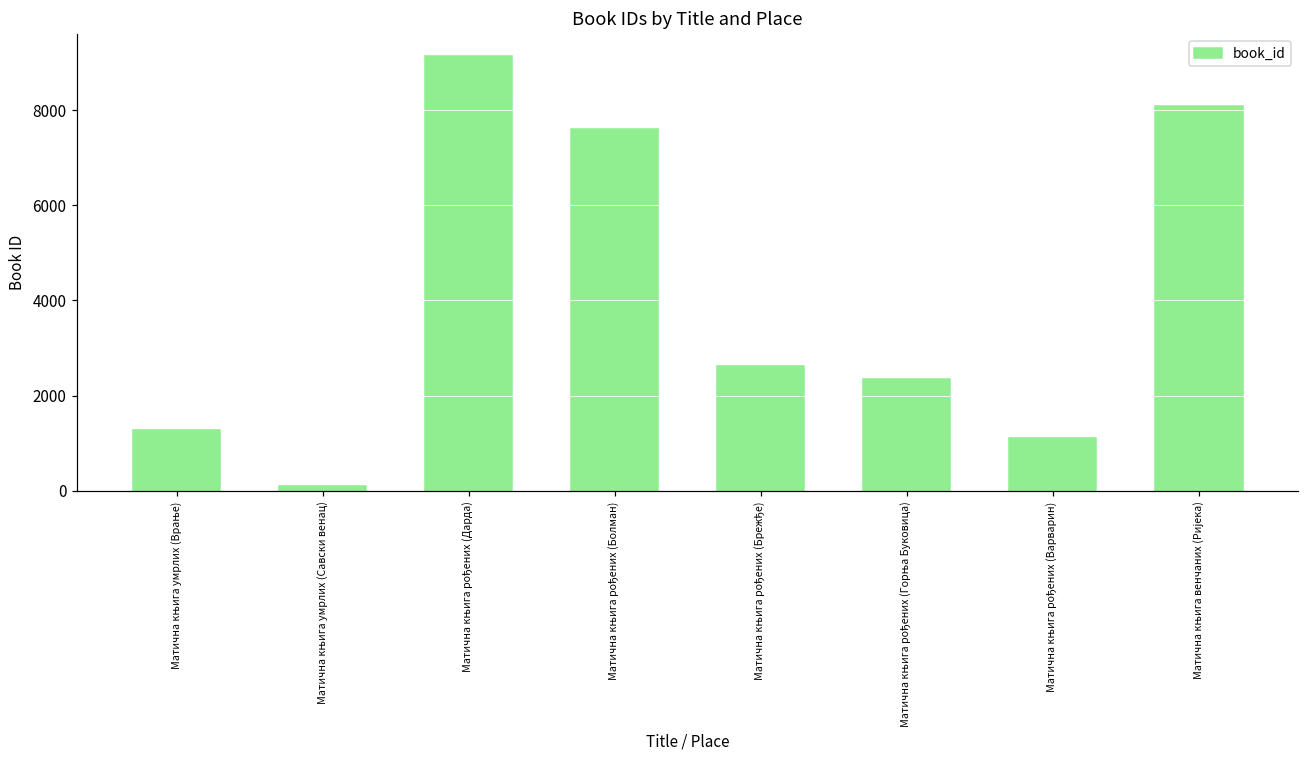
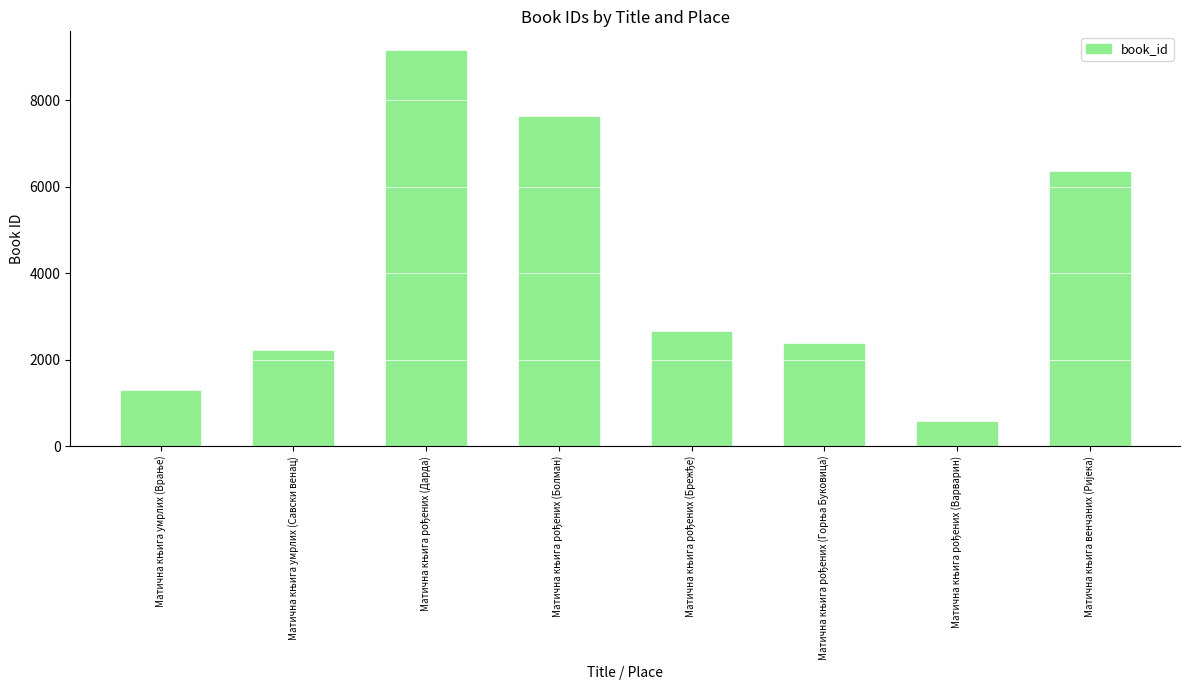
  {
    "Матична књига умрлих (Врање)": 1300,
-   "Матична књига умрлих (Савски венац)": 100,
+   "Матична књига умрлих (Савски венац)": 2200,
    "Матична књига рођених (Дарда)": 9100,
    "Матична књига рођених (Болман)": 7600,
    "Матична књига рођених (Брежђе)": 2600,
    "Матична књига рођених (Горња Буковица)": 2400,
-   "Матична књига рођених (Варварин)": 1100,
-   "Матична књига венчаних (Ријека)": 8100
+   "Матична књига рођених (Варварин)": 600,
+   "Матична књига венчаних (Ријека)": 6300
  }
